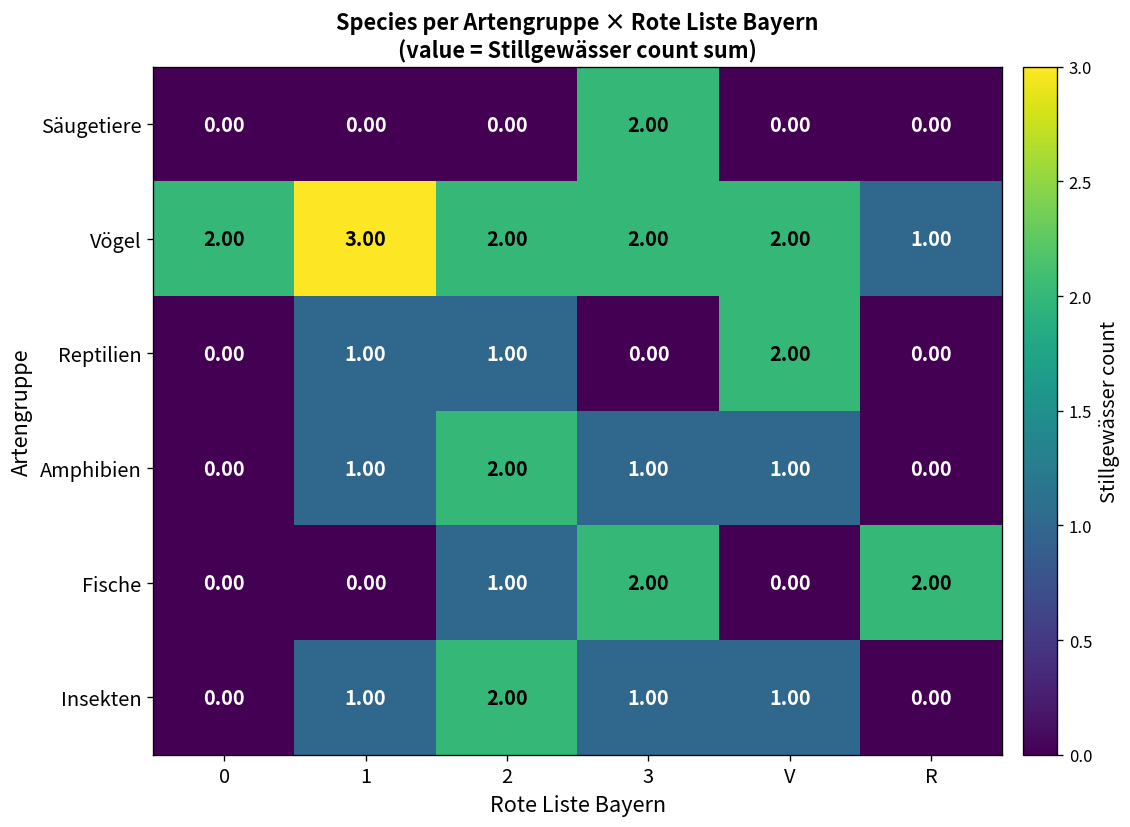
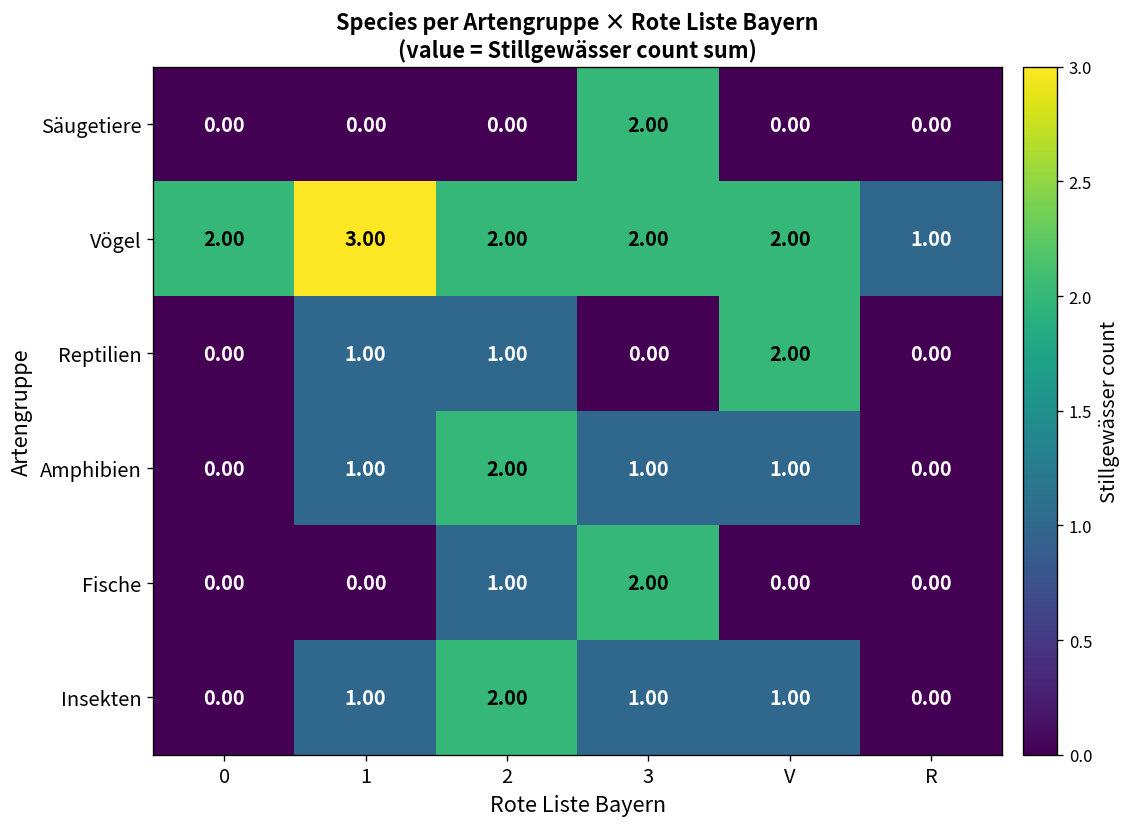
  {
    "Säugetiere": {
      "0": 0.00,
      "1": 0.00,
      "2": 0.00,
      "3": 2.00,
      "V": 0.00,
      "R": 0.00
    },
    "Vögel": {
      "0": 2.00,
      "1": 3.00,
      "2": 2.00,
      "3": 2.00,
      "V": 2.00,
      "R": 1.00
    },
    "Reptilien": {
      "0": 0.00,
      "1": 1.00,
      "2": 1.00,
      "3": 0.00,
      "V": 2.00,
      "R": 0.00
    },
    "Amphibien": {
      "0": 0.00,
      "1": 1.00,
      "2": 2.00,
      "3": 1.00,
      "V": 1.00,
      "R": 0.00
    },
    "Fische": {
      "0": 0.00,
      "1": 0.00,
      "2": 1.00,
      "3": 2.00,
      "V": 0.00,
-     "R": 2.00
+     "R": 0.00
    },
    "Insekten": {
      "0": 0.00,
      "1": 1.00,
      "2": 2.00,
      "3": 1.00,
      "V": 1.00,
      "R": 0.00
    }
  }
